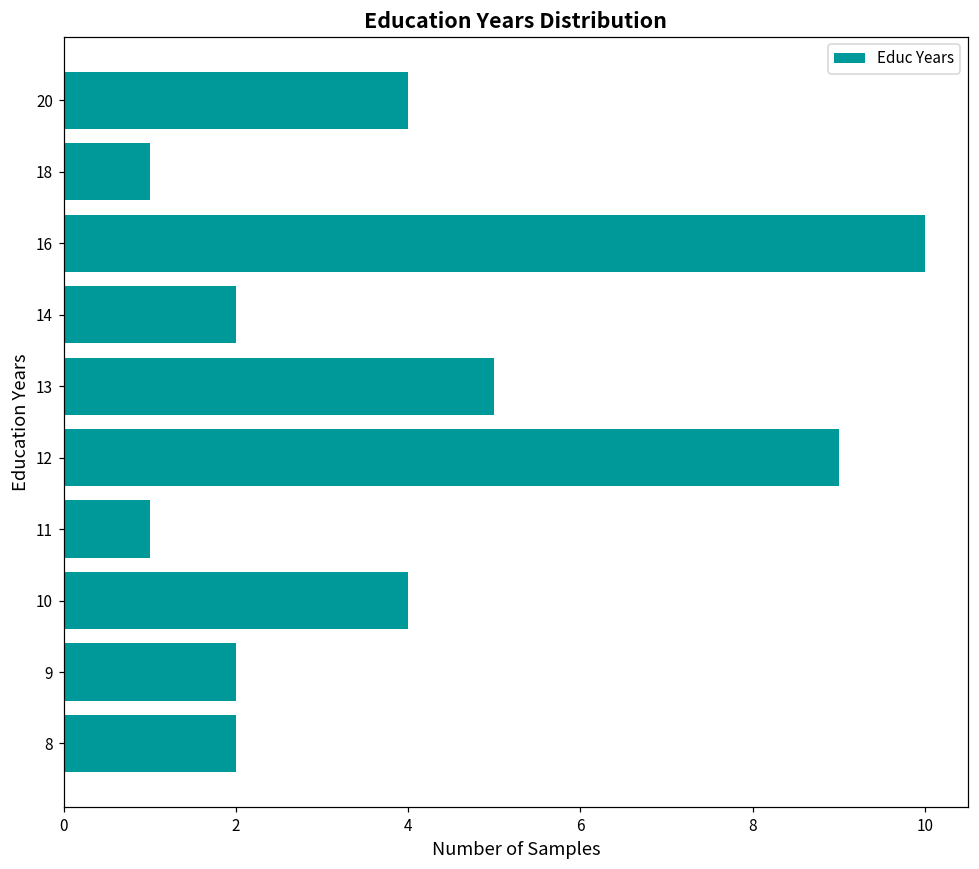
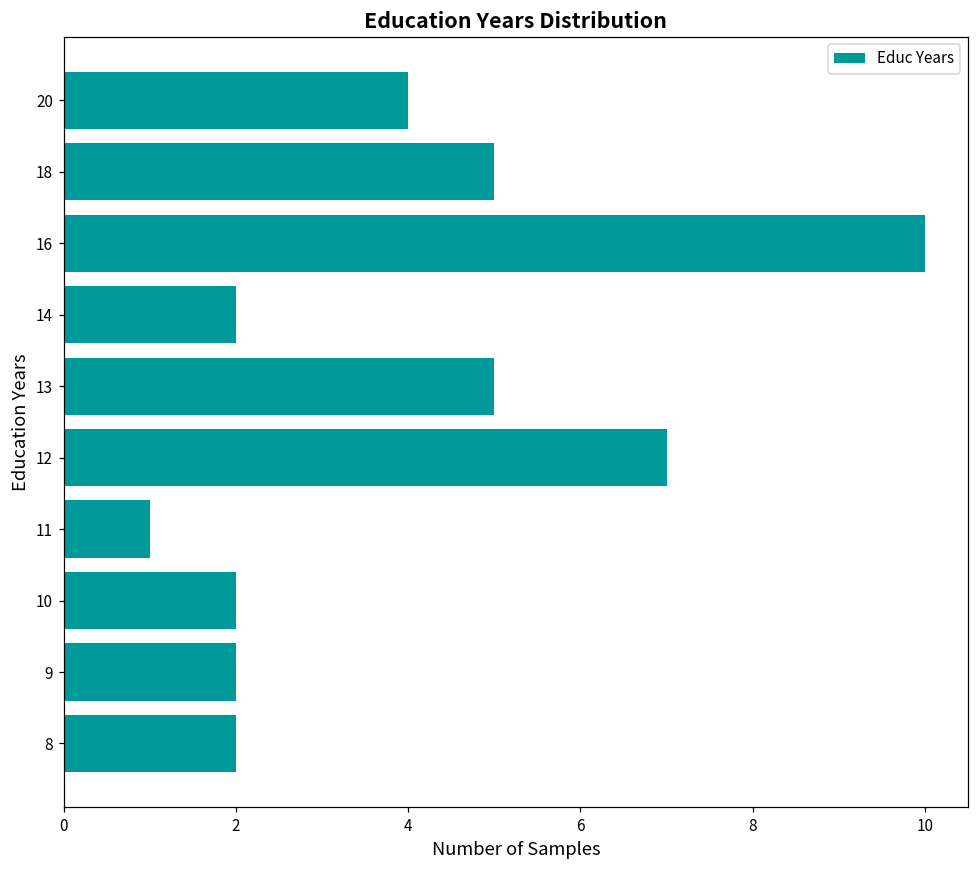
  {
    "20": 4,
-   "18": 1,
+   "18": 5,
    "16": 10,
    "14": 2,
    "13": 5,
-   "12": 9,
+   "12": 7,
    "11": 1,
-   "10": 4,
+   "10": 2,
    "9": 2,
    "8": 2
  }
